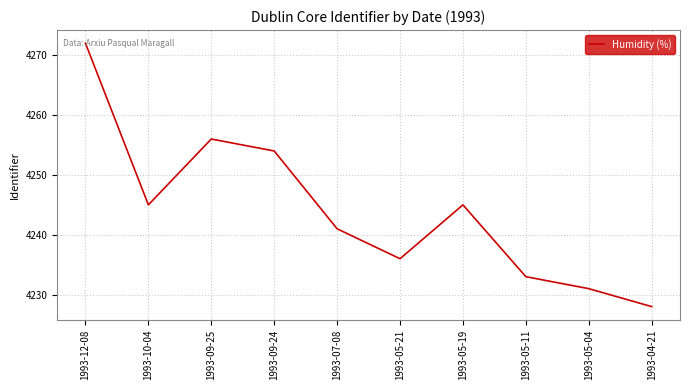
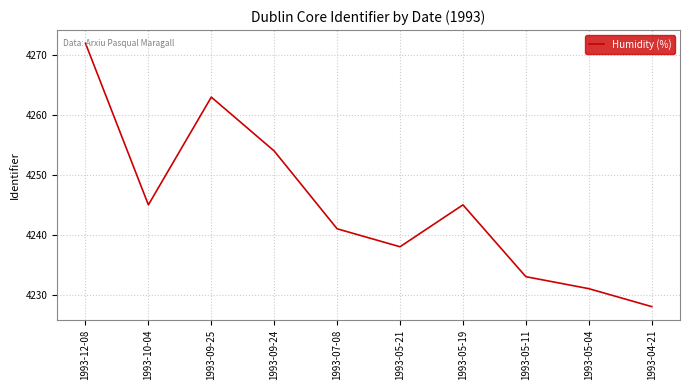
  {
    "1993-12-08": 4272,
    "1993-10-04": 4245,
-   "1993-09-25": 4256,
+   "1993-09-25": 4263,
    "1993-09-24": 4254,
    "1993-07-08": 4241,
-   "1993-05-21": 4236,
+   "1993-05-21": 4238,
    "1993-05-19": 4245,
    "1993-05-11": 4233,
    "1993-05-04": 4231,
    "1993-04-21": 4228
  }
